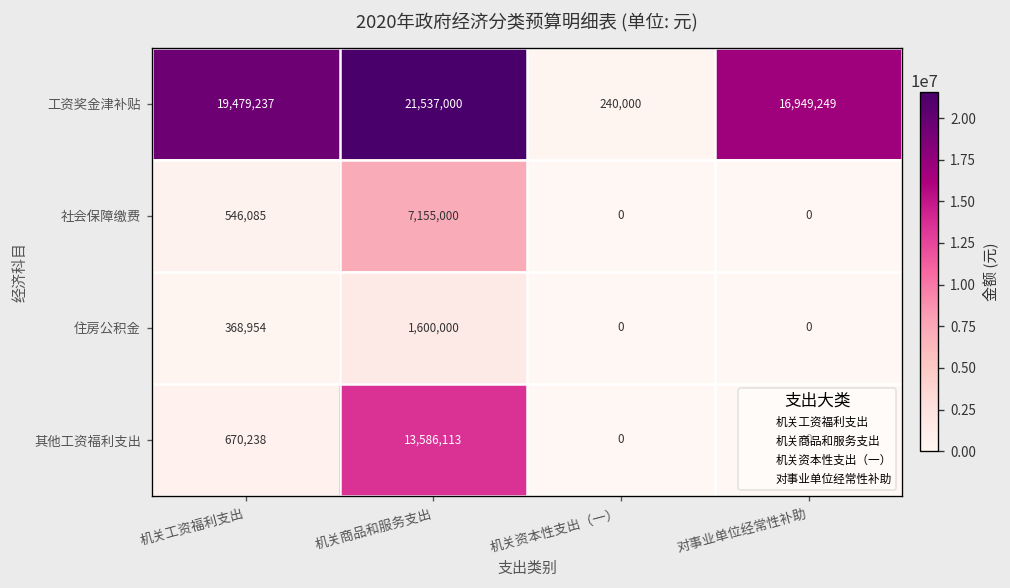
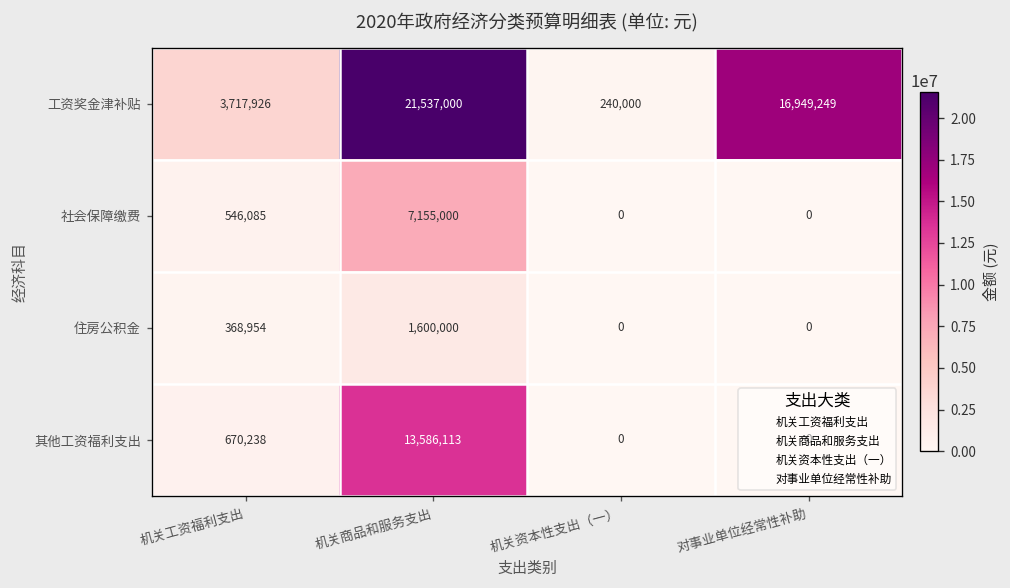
  {
    "工资奖金津补贴": {
-     "机关工资福利支出": "19,479,237",
+     "机关工资福利支出": "3,717,926",
      "机关商品和服务支出": "21,537,000",
      "机关资本性支出（一）": "240,000",
      "对事业单位经常性补助": "16,949,249"
    },
    "社会保障缴费": {
      "机关工资福利支出": "546,085",
      "机关商品和服务支出": "7,155,000",
      "机关资本性支出（一）": "0",
      "对事业单位经常性补助": "0"
    },
    "住房公积金": {
      "机关工资福利支出": "368,954",
      "机关商品和服务支出": "1,600,000",
      "机关资本性支出（一）": "0",
      "对事业单位经常性补助": "0"
    },
    "其他工资福利支出": {
      "机关工资福利支出": "670,238",
      "机关商品和服务支出": "13,586,113",
      "机关资本性支出（一）": "0"
    }
  }
